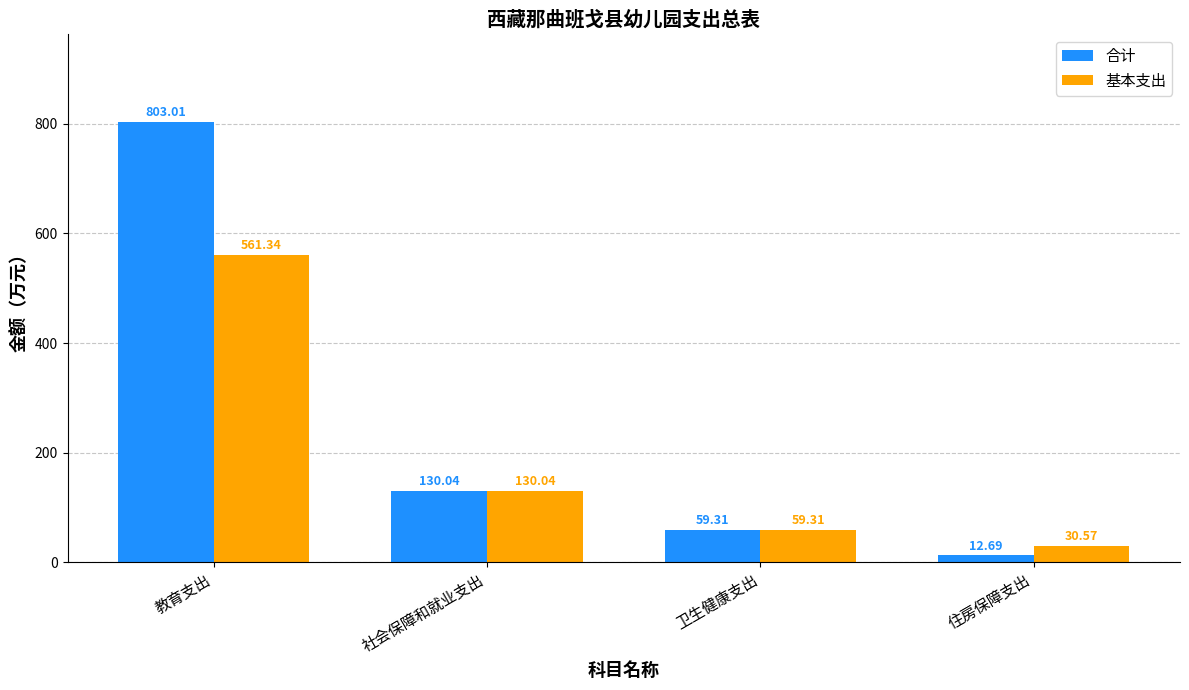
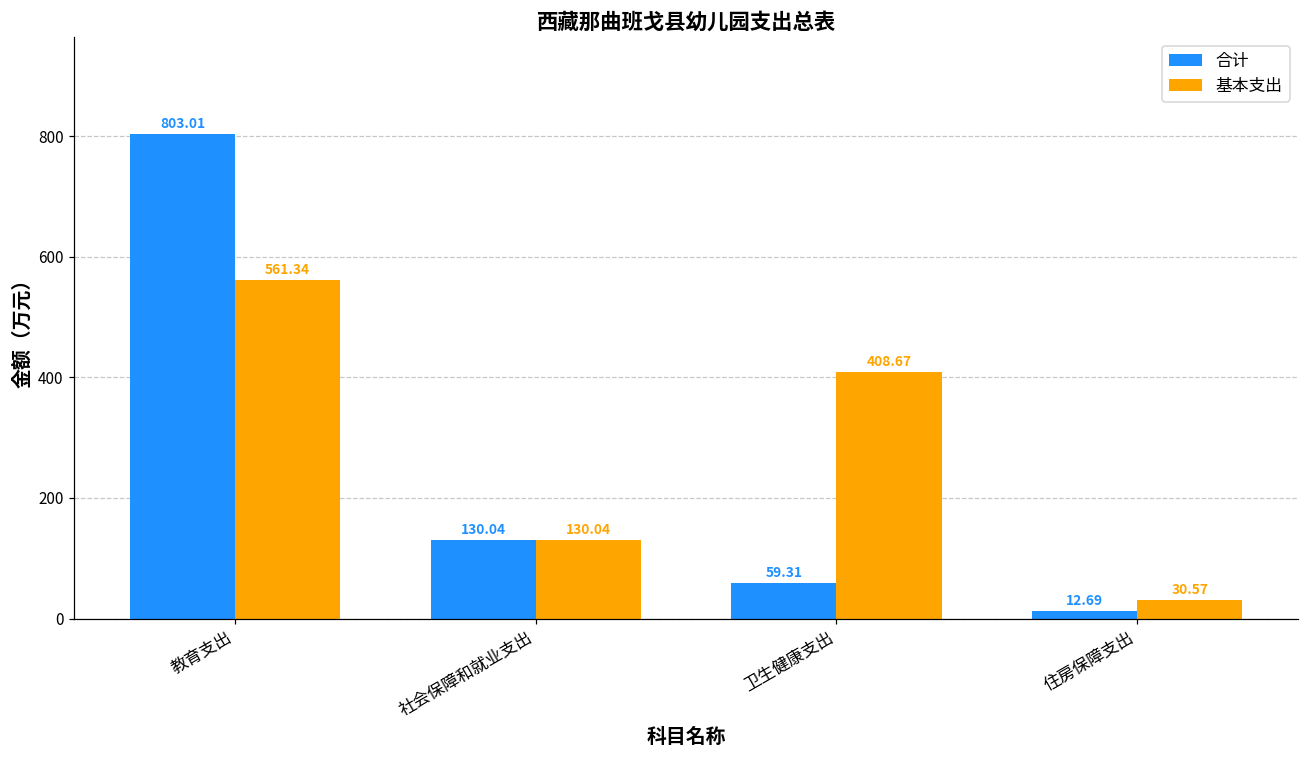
  {
    "合计": {
      "教育支出": 803.01,
      "社会保障和就业支出": 130.04,
      "卫生健康支出": 59.31,
      "住房保障支出": 12.69
    },
    "基本支出": {
      "教育支出": 561.34,
      "社会保障和就业支出": 130.04,
-     "卫生健康支出": 59.31,
+     "卫生健康支出": 408.67,
      "住房保障支出": 30.57
    }
  }
